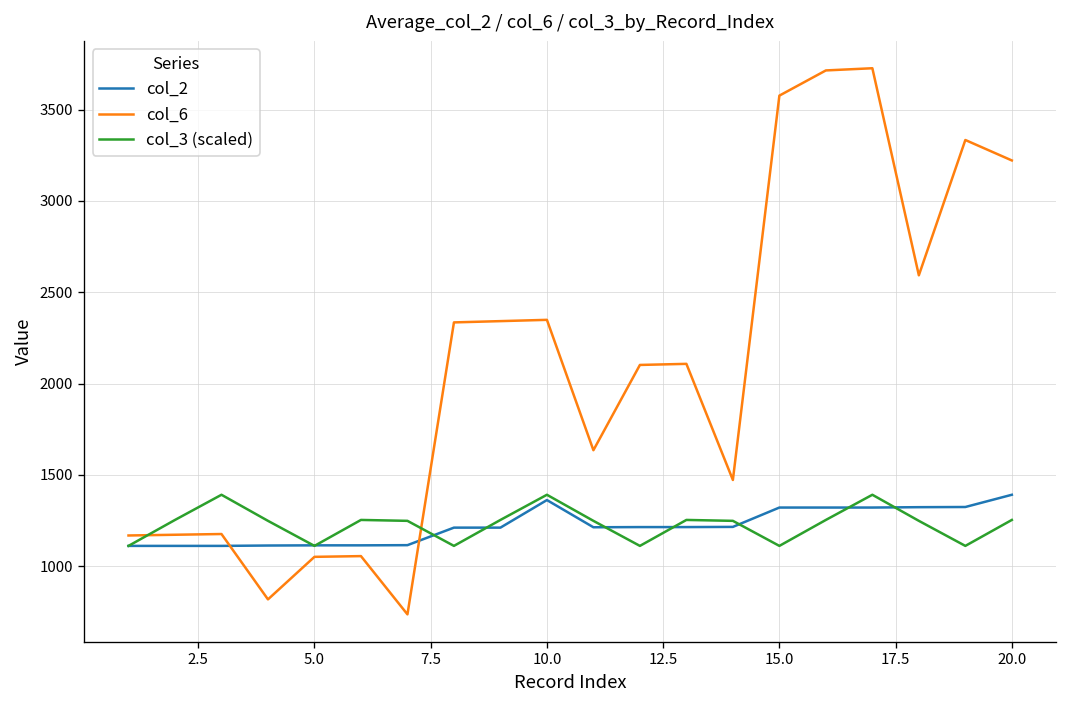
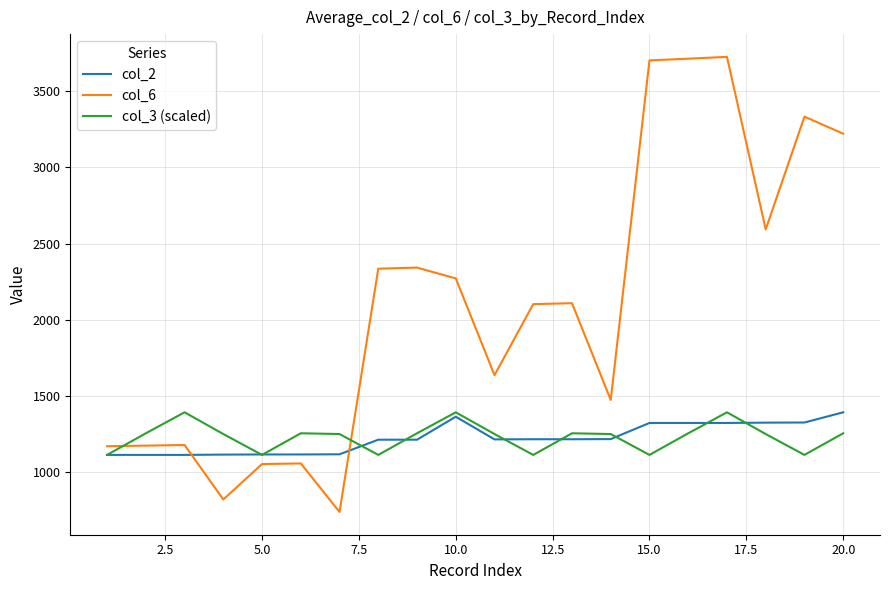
  {
    "col_2": {
      "10.0": 1360,
      "15.0": 1320,
      "20.0": 1390
    },
    "col_6": {
      "5.0": 1050,
-     "10.0": 2350,
-     "15.0": 3580,
+     "10.0": 2270,
+     "15.0": 3700,
      "20.0": 3220
    },
    "col_3 (scaled)": {
      "10.0": 1390,
      "15.0": 1110,
      "20.0": 1250
    }
  }
